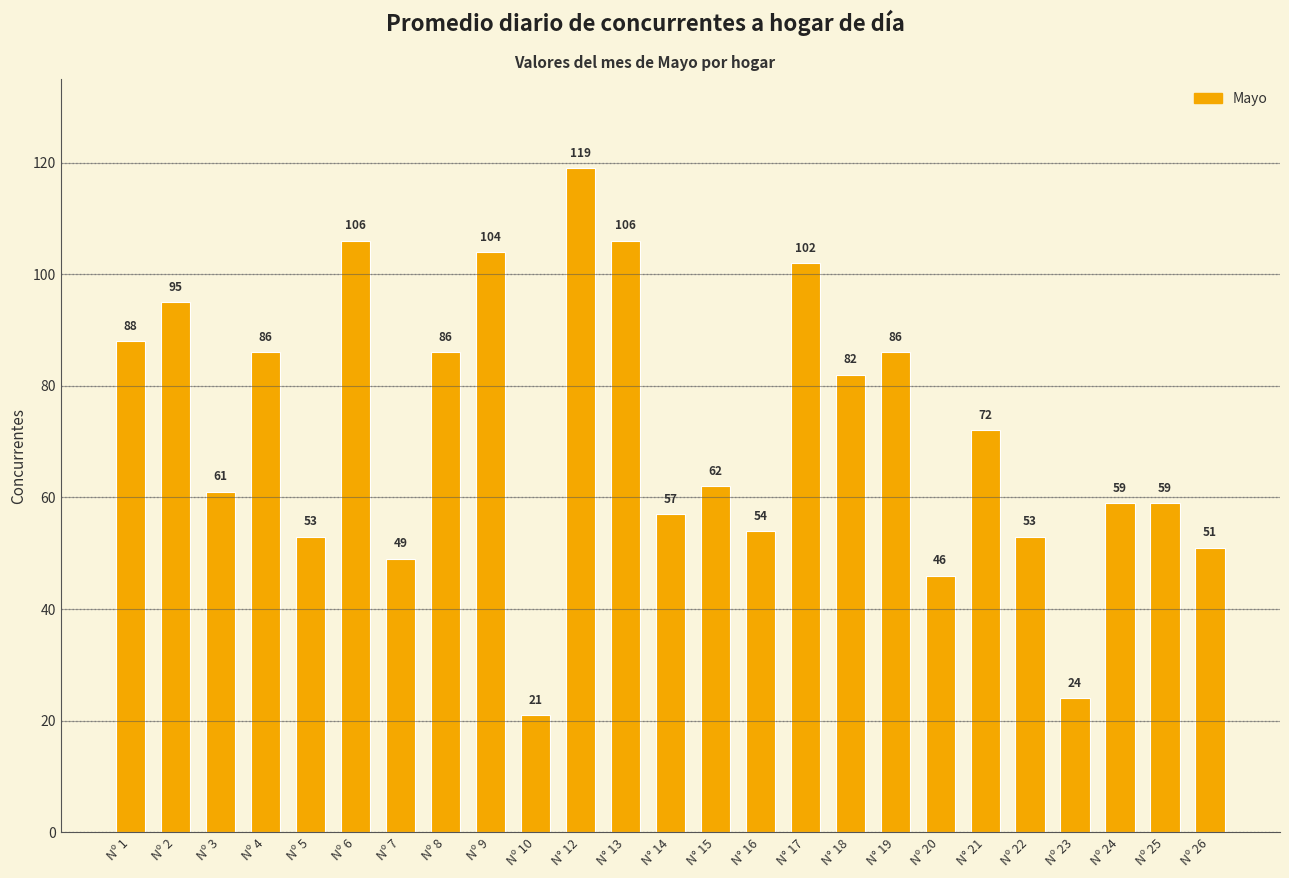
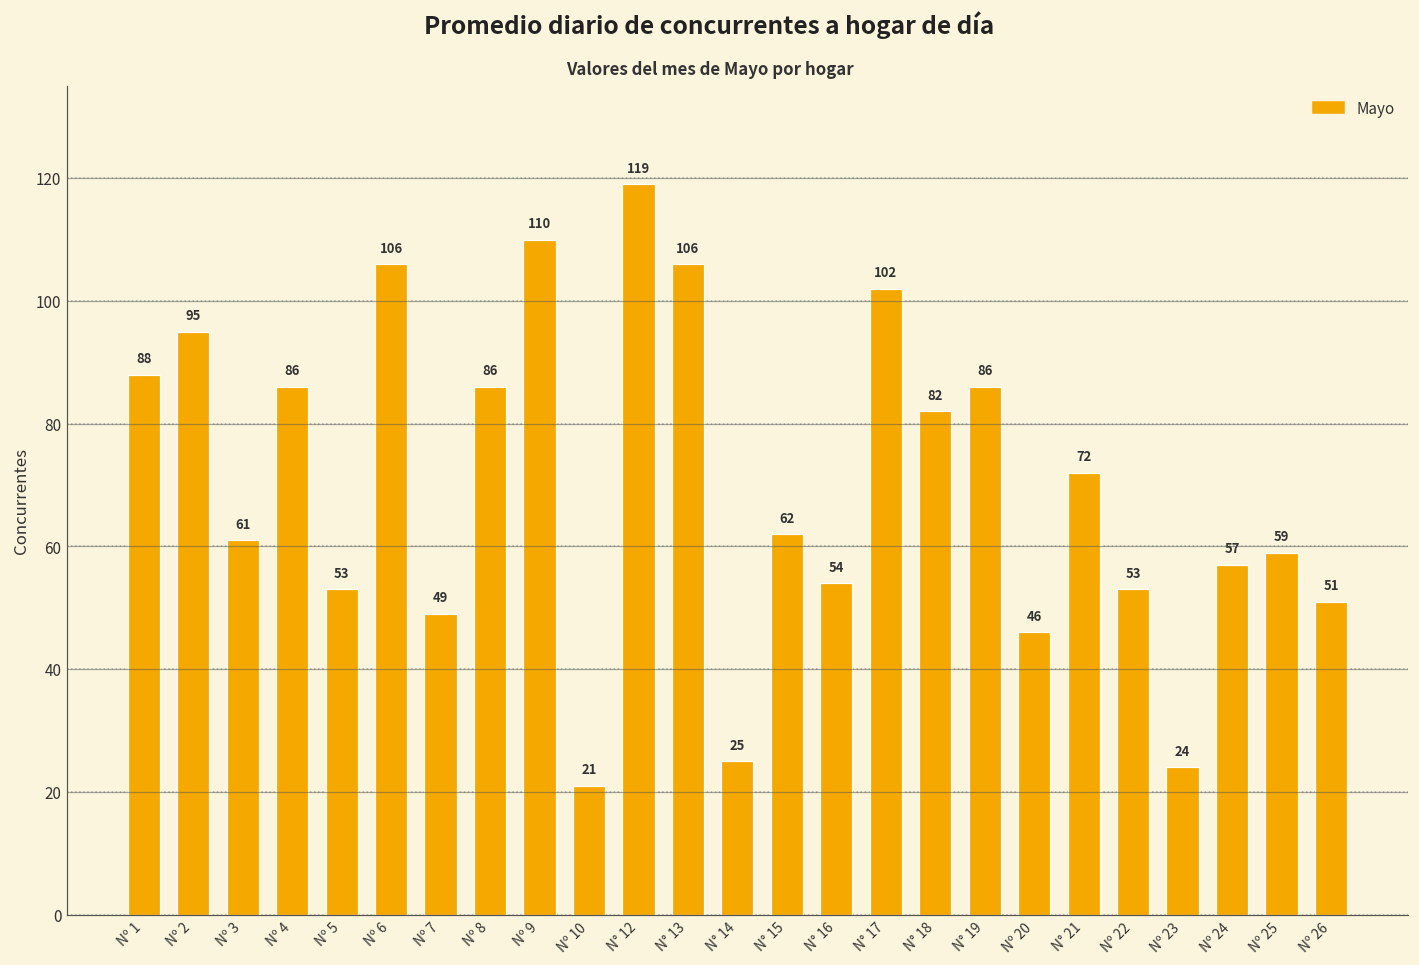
  {
    "Nº 1": 88,
    "Nº 2": 95,
    "Nº 3": 61,
    "Nº 4": 86,
    "Nº 5": 53,
    "Nº 6": 106,
    "Nº 7": 49,
    "Nº 8": 86,
-   "Nº 9": 104,
+   "Nº 9": 110,
    "Nº 10": 21,
    "N° 12": 119,
    "N° 13": 106,
-   "N° 14": 57,
+   "N° 14": 25,
    "N° 15": 62,
    "N° 16": 54,
    "N° 17": 102,
    "N° 18": 82,
    "N° 19": 86,
    "Nº 20": 46,
    "N° 21": 72,
    "Nº 22": 53,
    "Nº 23": 24,
-   "Nº 24": 59,
+   "Nº 24": 57,
    "Nº 25": 59,
    "Nº 26": 51
  }
